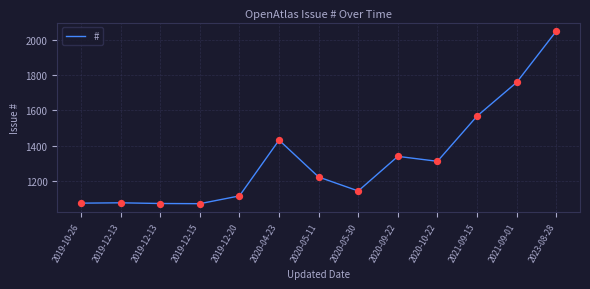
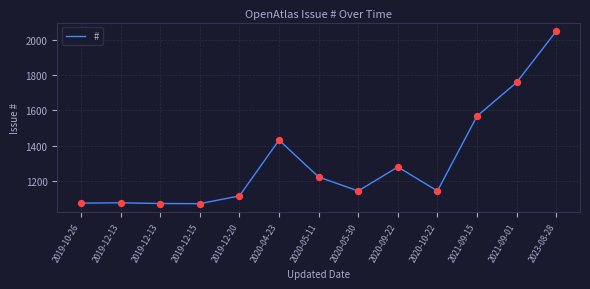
  {
    "2019-10-26": 1080,
    "2019-12-15": 1070,
    "2019-12-20": 1120,
    "2020-04-23": 1430,
    "2020-05-11": 1220,
    "2020-05-30": 1140,
-   "2020-09-22": 1340,
-   "2020-10-22": 1310,
+   "2020-09-22": 1280,
+   "2020-10-22": 1140,
    "2021-09-15": 1570,
    "2021-09-01": 1760,
    "2023-08-28": 2050
  }
